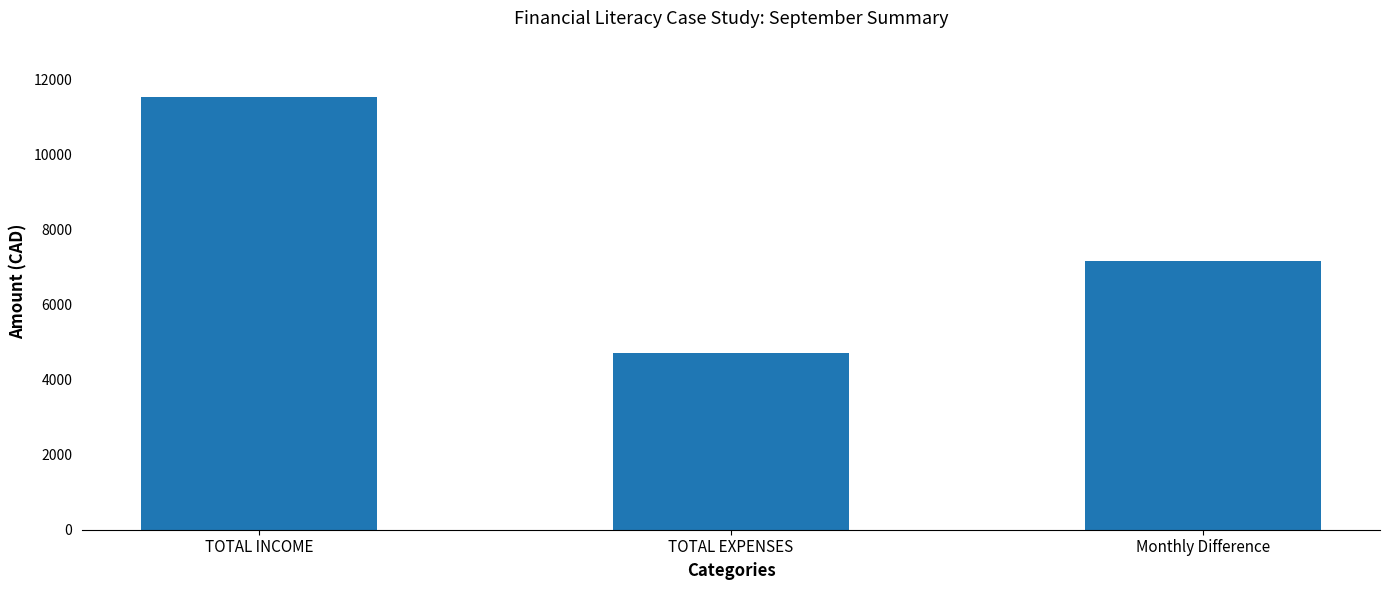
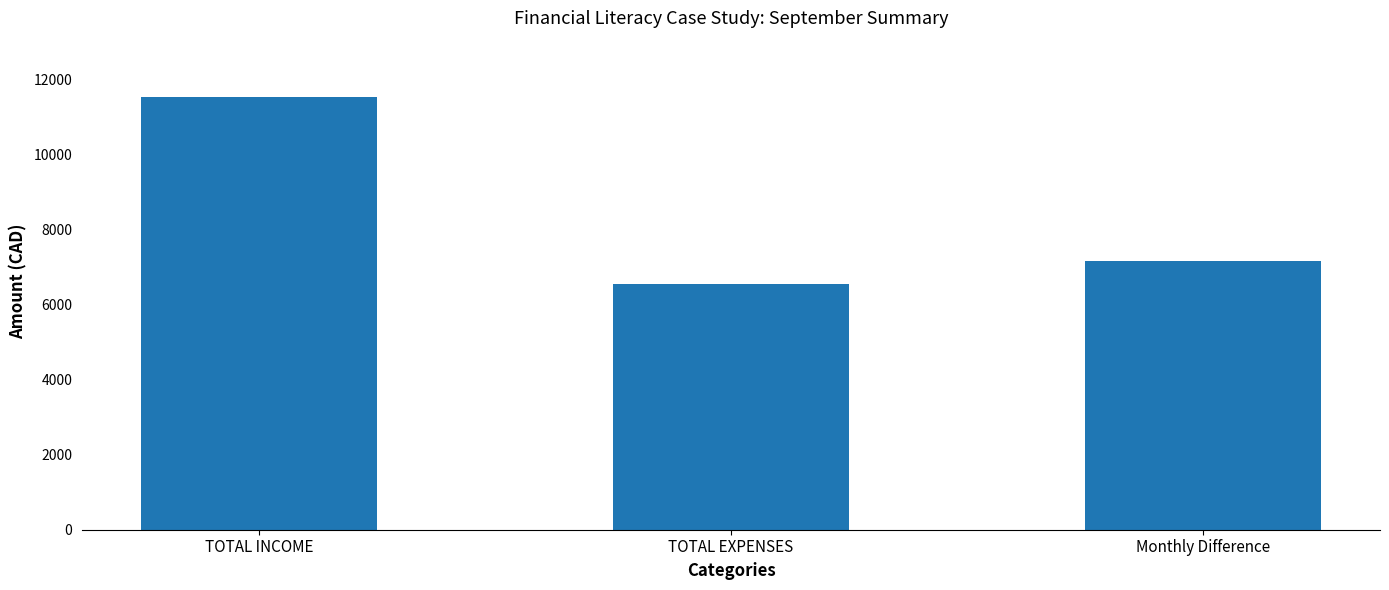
  {
    "TOTAL INCOME": 11500,
-   "TOTAL EXPENSES": 4700,
+   "TOTAL EXPENSES": 6600,
    "Monthly Difference": 7200
  }
